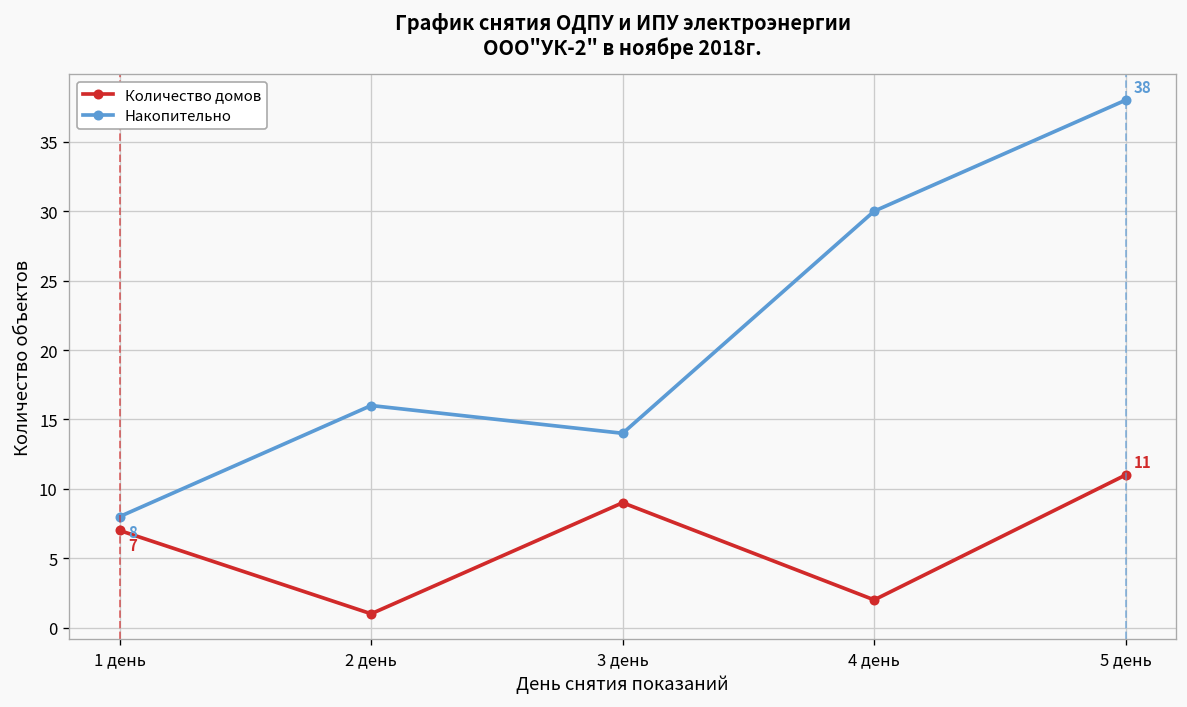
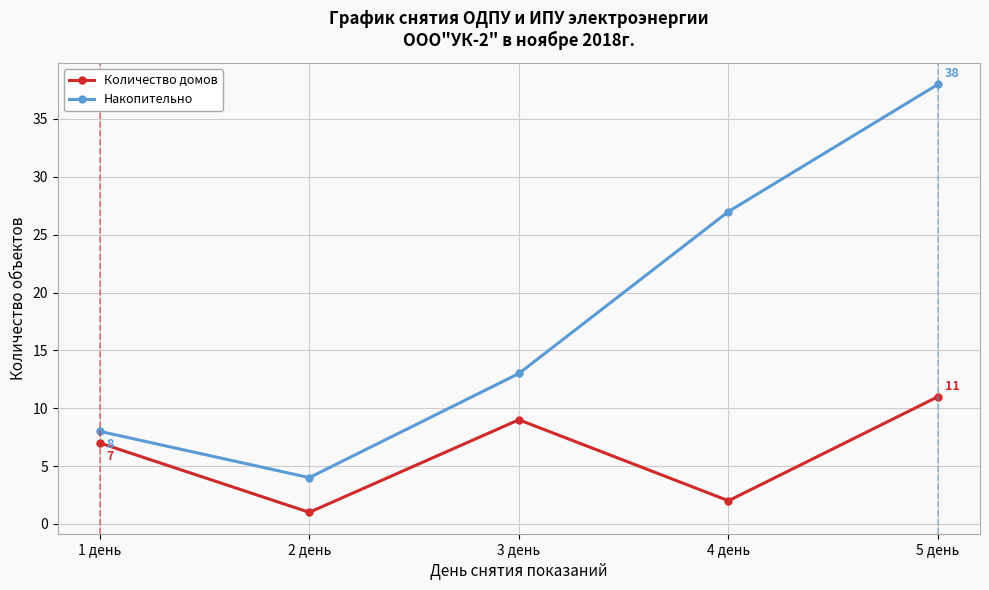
  {
    "Количество домов": {
      "1 день": 7,
      "5 день": 11
    },
    "Накопительно": {
-     "2 день": 16,
-     "3 день": 14,
-     "4 день": 30
+     "2 день": 4,
+     "3 день": 13,
+     "4 день": 27
    }
  }
